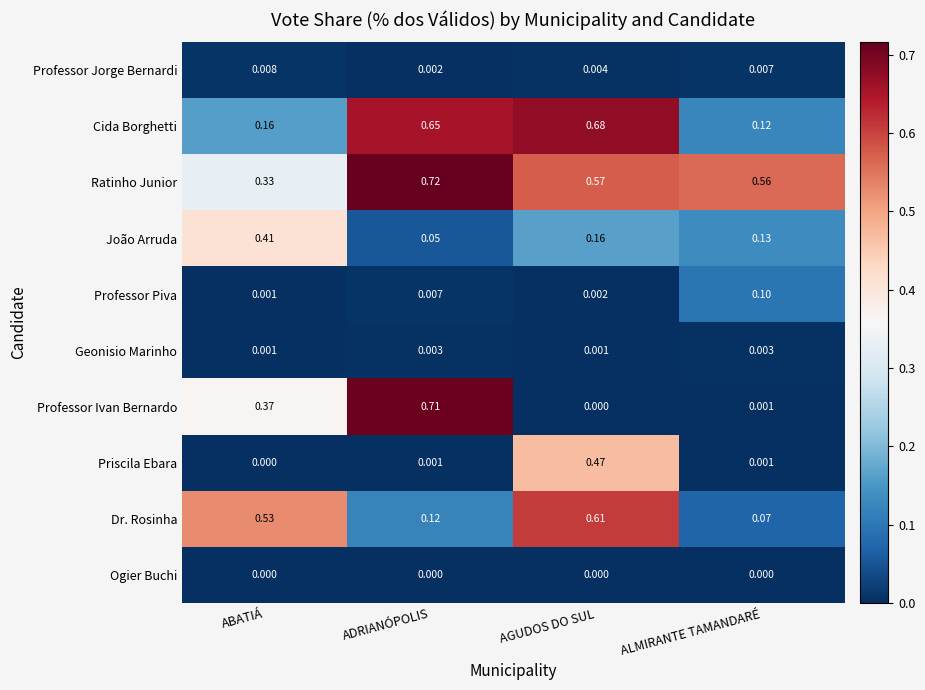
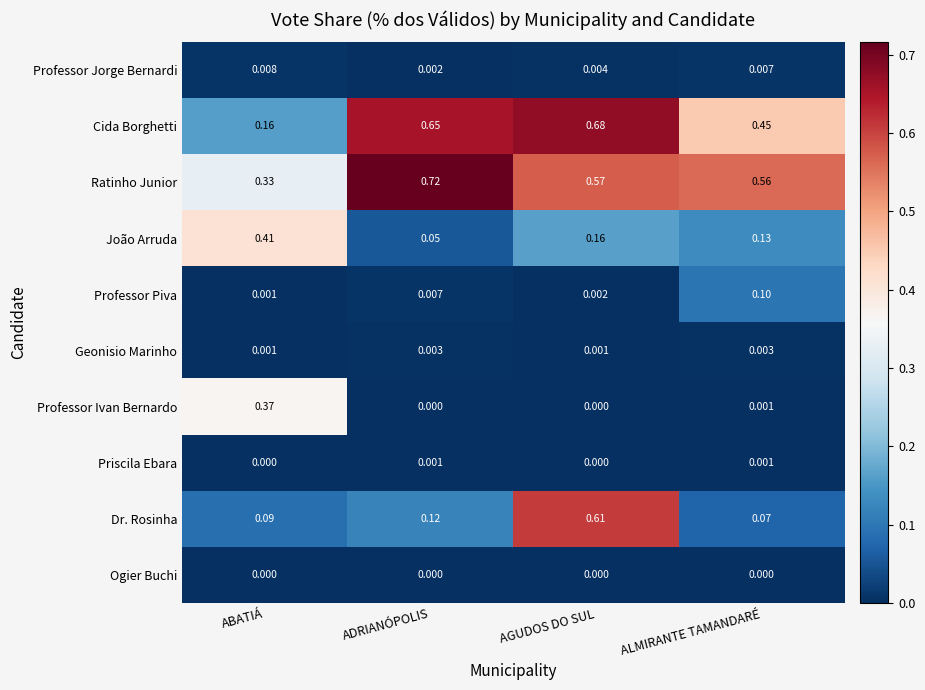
  {
    "Professor Jorge Bernardi": {
      "ABATIÁ": 0.008,
      "ADRIANÓPOLIS": 0.002,
      "AGUDOS DO SUL": 0.004,
      "ALMIRANTE TAMANDARÉ": 0.007
    },
    "Cida Borghetti": {
      "ABATIÁ": 0.16,
      "ADRIANÓPOLIS": 0.65,
      "AGUDOS DO SUL": 0.68,
-     "ALMIRANTE TAMANDARÉ": 0.12
+     "ALMIRANTE TAMANDARÉ": 0.45
    },
    "Ratinho Junior": {
      "ABATIÁ": 0.33,
      "ADRIANÓPOLIS": 0.72,
      "AGUDOS DO SUL": 0.57,
      "ALMIRANTE TAMANDARÉ": 0.56
    },
    "João Arruda": {
      "ABATIÁ": 0.41,
      "ADRIANÓPOLIS": 0.05,
      "AGUDOS DO SUL": 0.16,
      "ALMIRANTE TAMANDARÉ": 0.13
    },
    "Professor Piva": {
      "ABATIÁ": 0.001,
      "ADRIANÓPOLIS": 0.007,
      "AGUDOS DO SUL": 0.002,
      "ALMIRANTE TAMANDARÉ": 0.10
    },
    "Geonisio Marinho": {
      "ABATIÁ": 0.001,
      "ADRIANÓPOLIS": 0.003,
      "AGUDOS DO SUL": 0.001,
      "ALMIRANTE TAMANDARÉ": 0.003
    },
    "Professor Ivan Bernardo": {
      "ABATIÁ": 0.37,
-     "ADRIANÓPOLIS": 0.71,
+     "ADRIANÓPOLIS": 0.000,
      "AGUDOS DO SUL": 0.000,
      "ALMIRANTE TAMANDARÉ": 0.001
    },
    "Priscila Ebara": {
      "ABATIÁ": 0.000,
      "ADRIANÓPOLIS": 0.001,
-     "AGUDOS DO SUL": 0.47,
+     "AGUDOS DO SUL": 0.000,
      "ALMIRANTE TAMANDARÉ": 0.001
    },
    "Dr. Rosinha": {
-     "ABATIÁ": 0.53,
+     "ABATIÁ": 0.09,
      "ADRIANÓPOLIS": 0.12,
      "AGUDOS DO SUL": 0.61,
      "ALMIRANTE TAMANDARÉ": 0.07
    },
    "Ogier Buchi": {
      "ABATIÁ": 0.000,
      "ADRIANÓPOLIS": 0.000,
      "AGUDOS DO SUL": 0.000,
      "ALMIRANTE TAMANDARÉ": 0.000
    }
  }
